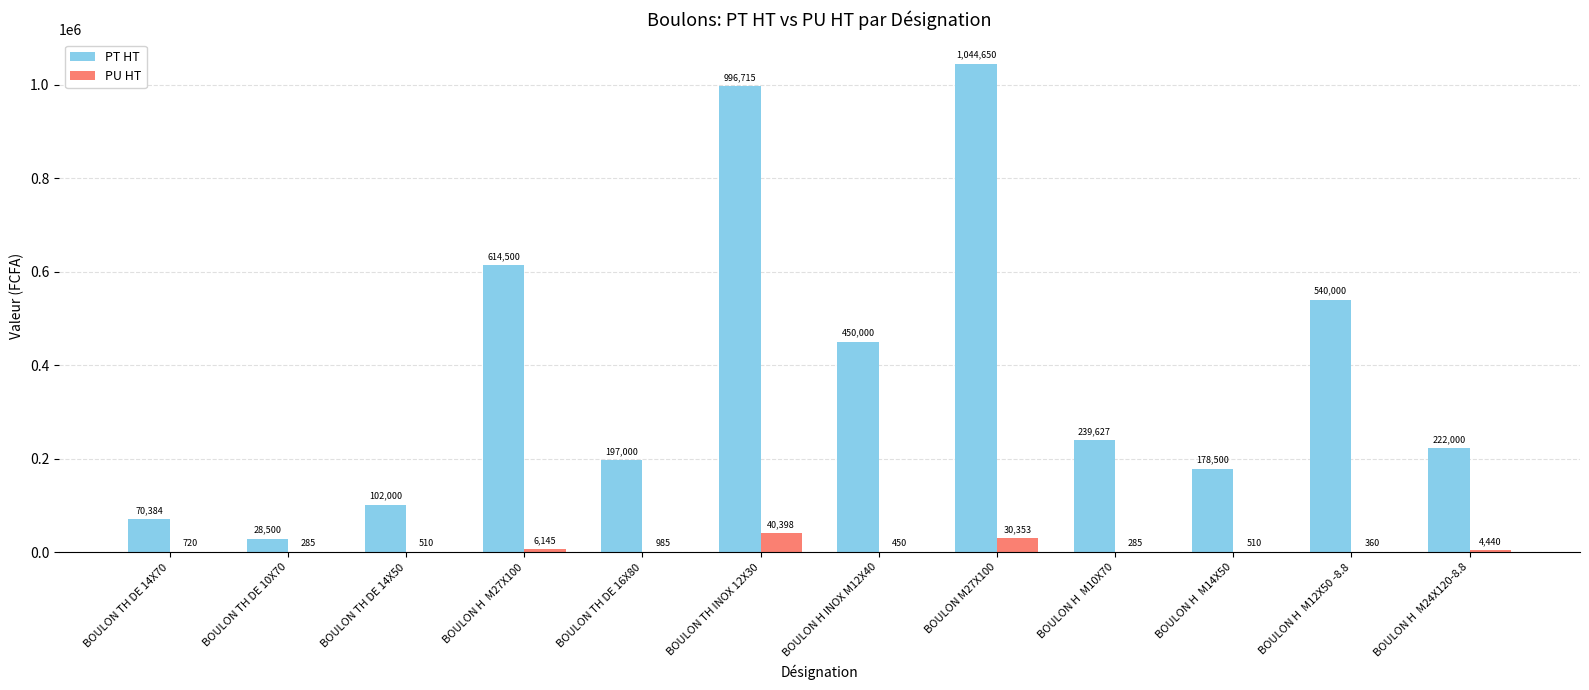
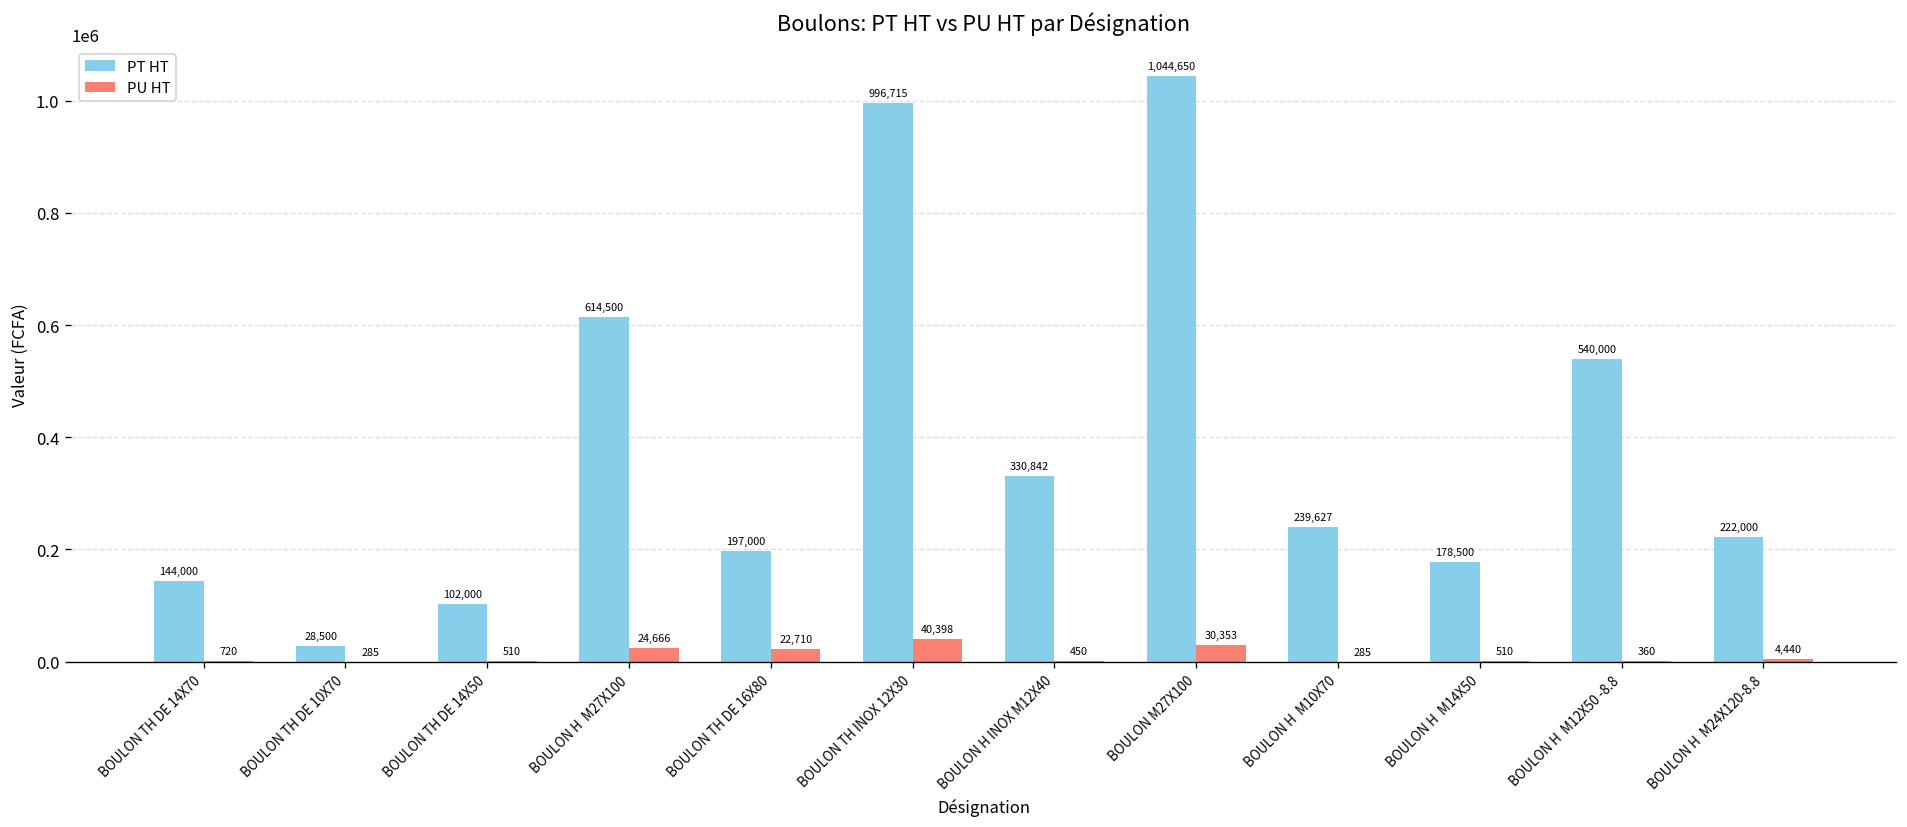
  {
    "PT HT": {
-     "BOULON TH DE 14X70": "70,384",
+     "BOULON TH DE 14X70": "144,000",
      "BOULON TH DE 10X70": "28,500",
      "BOULON TH DE 14X50": "102,000",
      "BOULON H M27X100": "614,500",
      "BOULON TH DE 16X80": "197,000",
      "BOULON TH INOX 12X30": "996,715",
-     "BOULON H INOX M12X40": "450,000",
+     "BOULON H INOX M12X40": "330,842",
      "BOULON M27X100": "1,044,650",
      "BOULON H M10X70": "239,627",
      "BOULON H M14X50": "178,500",
      "BOULON H M12X50 -8.8": "540,000",
      "BOULON H M24X120-8.8": "222,000"
    },
    "PU HT": {
      "BOULON TH DE 14X70": "720",
      "BOULON TH DE 10X70": "285",
      "BOULON TH DE 14X50": "510",
-     "BOULON H M27X100": "6,145",
-     "BOULON TH DE 16X80": "985",
+     "BOULON H M27X100": "24,666",
+     "BOULON TH DE 16X80": "22,710",
      "BOULON TH INOX 12X30": "40,398",
      "BOULON H INOX M12X40": "450",
      "BOULON M27X100": "30,353",
      "BOULON H M10X70": "285",
      "BOULON H M14X50": "510",
      "BOULON H M12X50 -8.8": "360",
      "BOULON H M24X120-8.8": "4,440"
    }
  }
